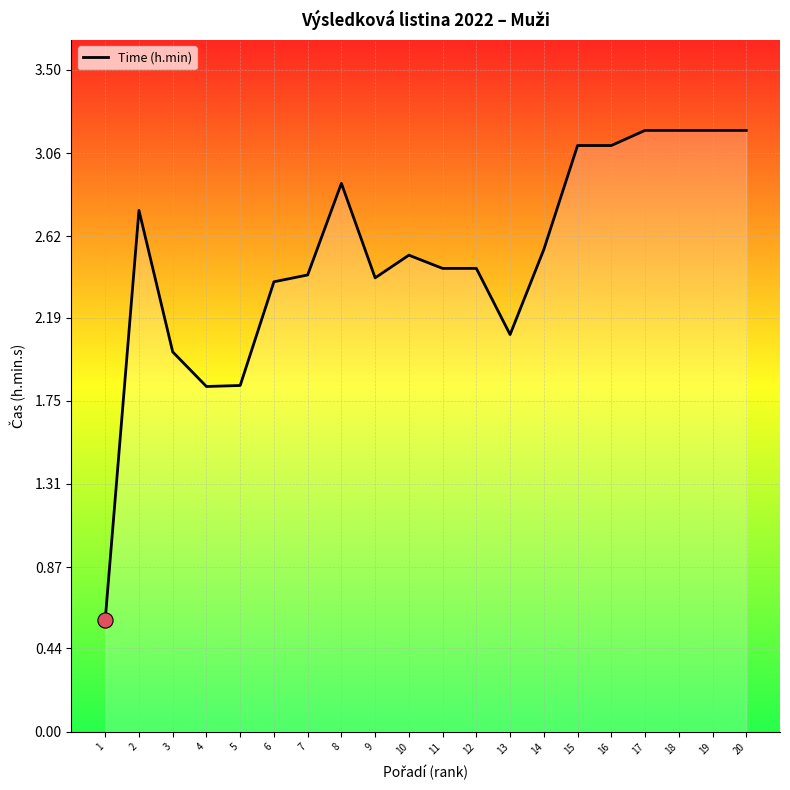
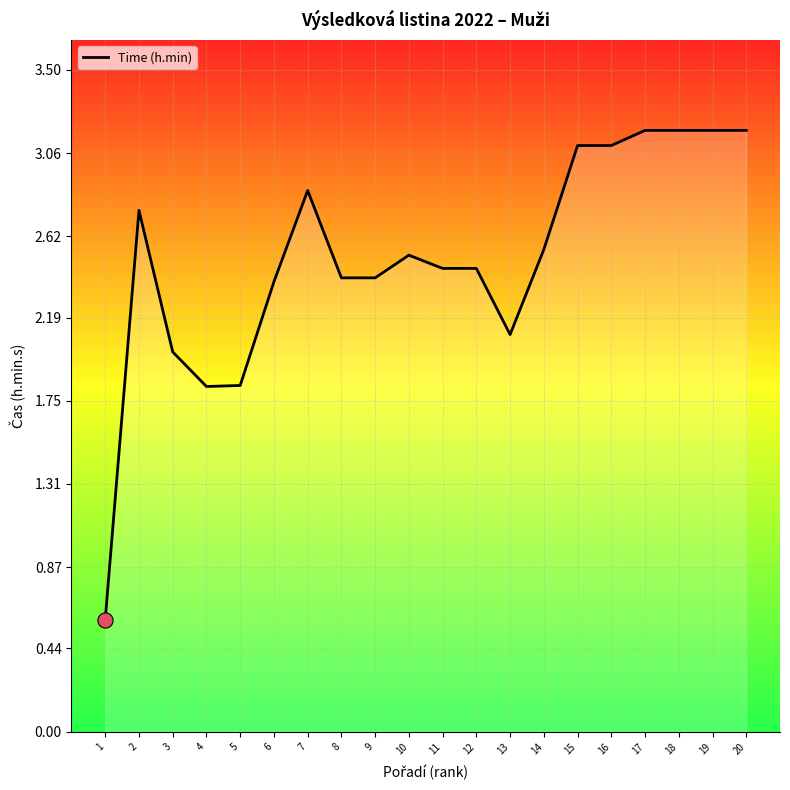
  {
    "Time (h.min)": {
      "2": 2.76,
      "3": 2.01,
      "4": 1.83,
      "5": 1.83,
      "6": 2.38,
-     "7": 2.42,
-     "8": 2.9,
+     "7": 2.86,
+     "8": 2.4,
      "9": 2.40,
      "10": 2.52,
      "11": 2.45,
      "12": 2.45,
      "13": 2.10,
      "14": 2.55,
      "15": 3.10,
      "16": 3.10,
      "17": 3.18,
      "18": 3.18,
      "19": 3.18,
      "20": 3.18
    }
  }
